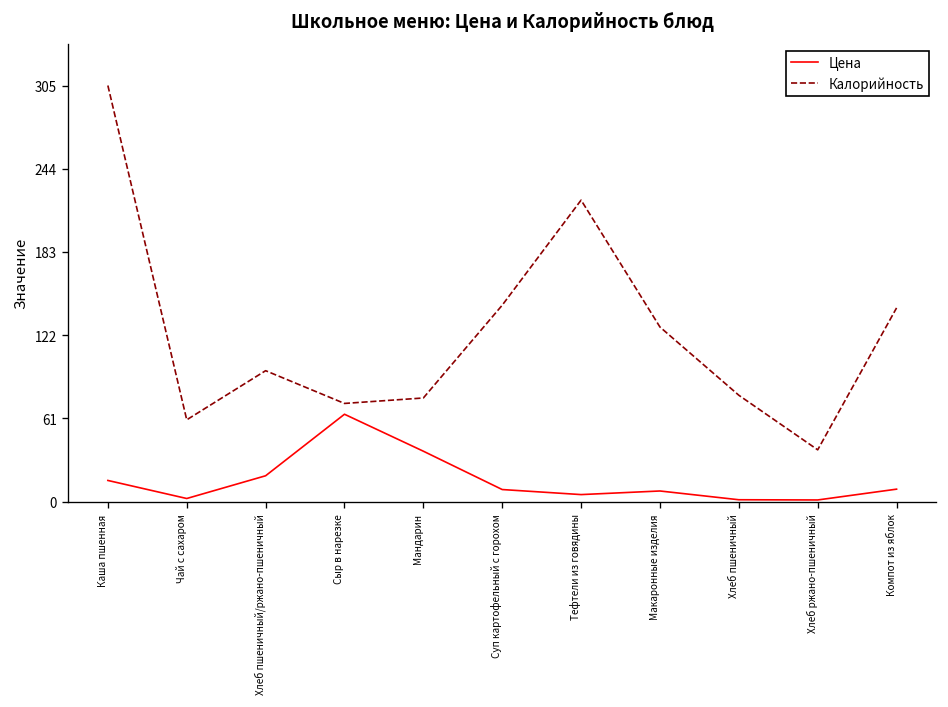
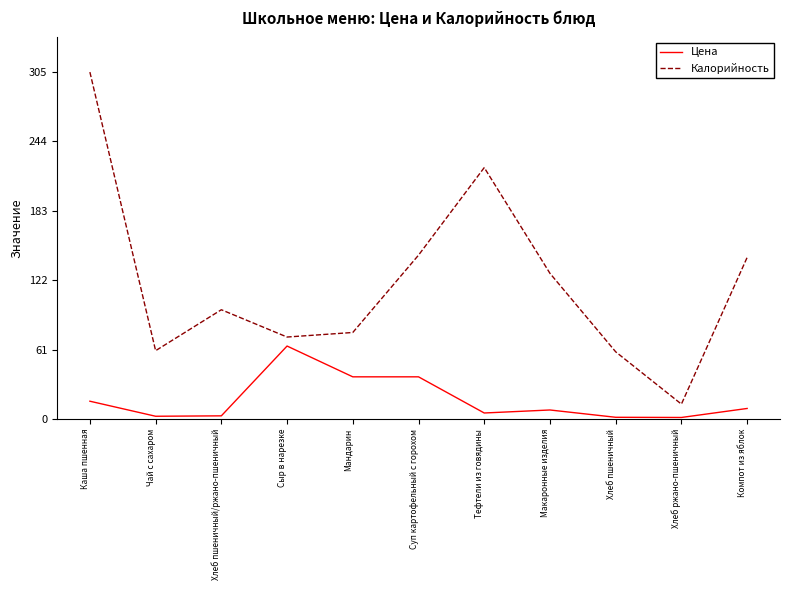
  {
    "Цена": {
      "Каша пшенная": 16,
      "Чай с сахаром": 2,
-     "Хлеб пшеничный/ржано-пшеничный": 19,
+     "Хлеб пшеничный/ржано-пшеничный": 3,
      "Сыр в нарезке": 64,
      "Мандарин": 37,
-     "Суп картофельный с горохом": 9,
+     "Суп картофельный с горохом": 37,
      "Тефтели из говядины": 5,
      "Макаронные изделия": 8,
      "Хлеб пшеничный": 1,
      "Хлеб ржано-пшеничный": 1,
      "Компот из яблок": 9
    },
    "Калорийность": {
      "Каша пшенная": 305,
      "Чай с сахаром": 60,
      "Хлеб пшеничный/ржано-пшеничный": 96,
      "Сыр в нарезке": 72,
      "Мандарин": 76,
      "Суп картофельный с горохом": 144,
      "Тефтели из говядины": 221,
      "Макаронные изделия": 128,
-     "Хлеб пшеничный": 78,
-     "Хлеб ржано-пшеничный": 38,
+     "Хлеб пшеничный": 59,
+     "Хлеб ржано-пшеничный": 13,
      "Компот из яблок": 142
    }
  }
